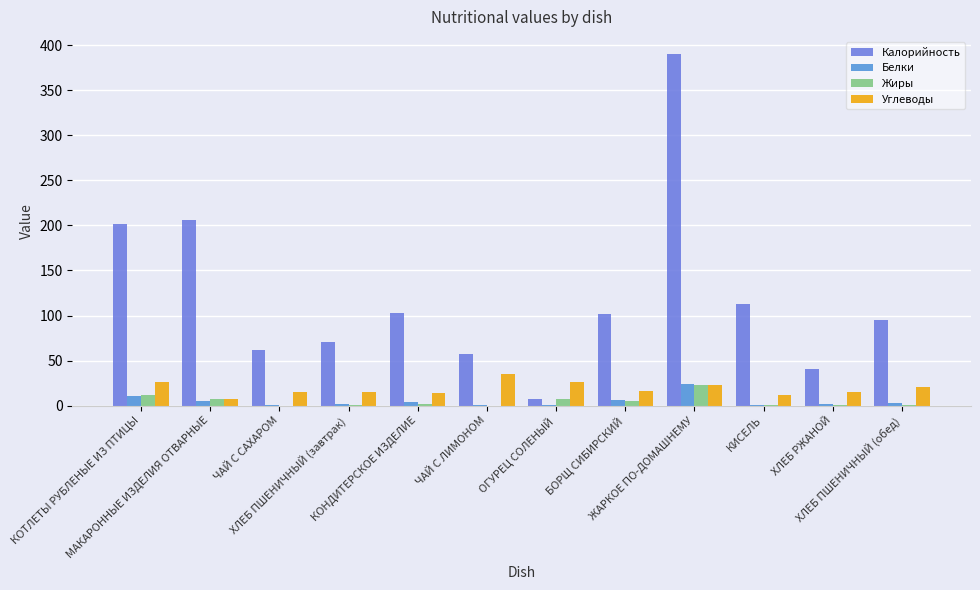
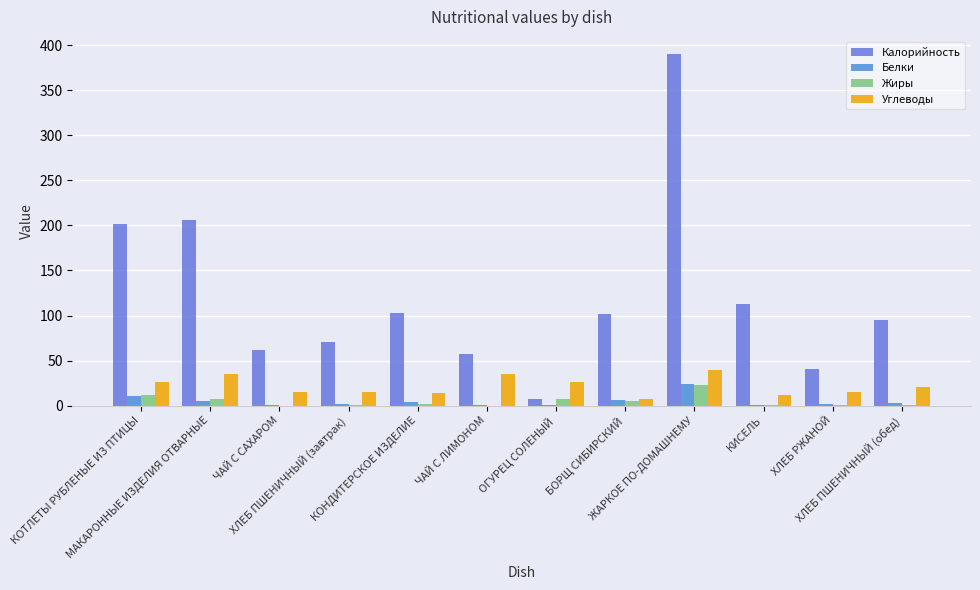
  {
    "Жиры": {
      "КОТЛЕТЫ РУБЛЕНЫЕ ИЗ ПТИЦЫ": 10,
      "МАКАРОННЫЕ ИЗДЕЛИЯ ОТВАРНЫЕ": 10,
      "ЧАЙ С САХАРОМ": 0,
      "ЧАЙ С ЛИМОНОМ": 0,
      "ОГУРЕЦ СОЛЕНЫЙ": 10,
      "БОРЩ СИБИРСКИЙ": 0,
      "ЖАРКОЕ ПО-ДОМАШНЕМУ": 20
    },
    "Углеводы": {
      "КОТЛЕТЫ РУБЛЕНЫЕ ИЗ ПТИЦЫ": 30,
-     "МАКАРОННЫЕ ИЗДЕЛИЯ ОТВАРНЫЕ": 10,
+     "МАКАРОННЫЕ ИЗДЕЛИЯ ОТВАРНЫЕ": 30,
      "ЧАЙ С САХАРОМ": 20,
      "ХЛЕБ ПШЕНИЧНЫЙ (завтрак)": 20,
      "КОНДИТЕРСКОЕ ИЗДЕЛИЕ": 10,
      "ЧАЙ С ЛИМОНОМ": 30,
      "ОГУРЕЦ СОЛЕНЫЙ": 30,
-     "БОРЩ СИБИРСКИЙ": 20,
-     "ЖАРКОЕ ПО-ДОМАШНЕМУ": 20,
+     "БОРЩ СИБИРСКИЙ": 10,
+     "ЖАРКОЕ ПО-ДОМАШНЕМУ": 40,
      "КИСЕЛЬ": 10,
      "ХЛЕБ РЖАНОЙ": 20,
      "ХЛЕБ ПШЕНИЧНЫЙ (обед)": 20
    }
  }
